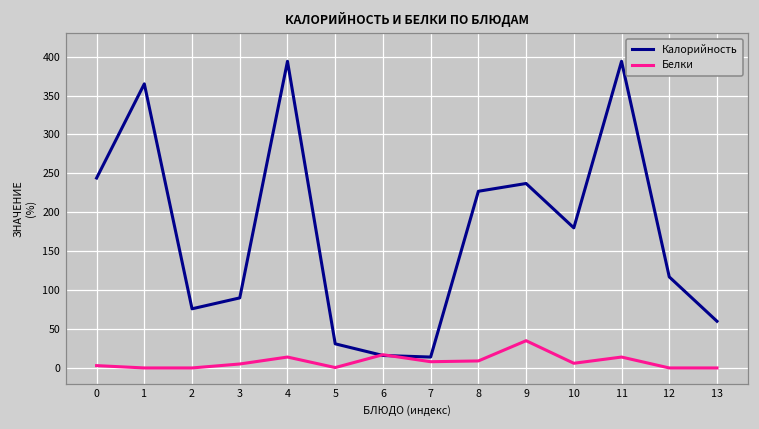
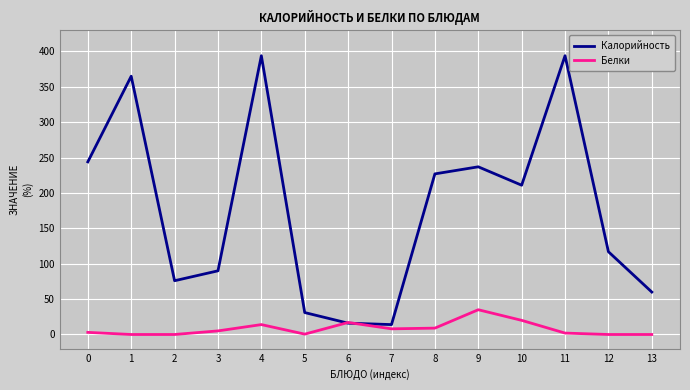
  {
    "Калорийность": {
      "0": 240,
      "1": 370,
      "2": 80,
      "3": 90,
      "4": 390,
      "5": 30,
      "7": 10,
      "8": 230,
      "9": 240,
-     "10": 180,
+     "10": 210,
      "11": 390,
      "12": 120,
      "13": 60
    },
    "Белки": {
      "0": 0,
      "1": 0,
      "2": 0,
      "3": 10,
      "4": 10,
      "5": 0,
      "7": 10,
      "8": 10,
      "9": 40,
-     "10": 10,
-     "11": 10,
+     "10": 20,
+     "11": 0,
      "12": 0,
      "13": 0
    }
  }
